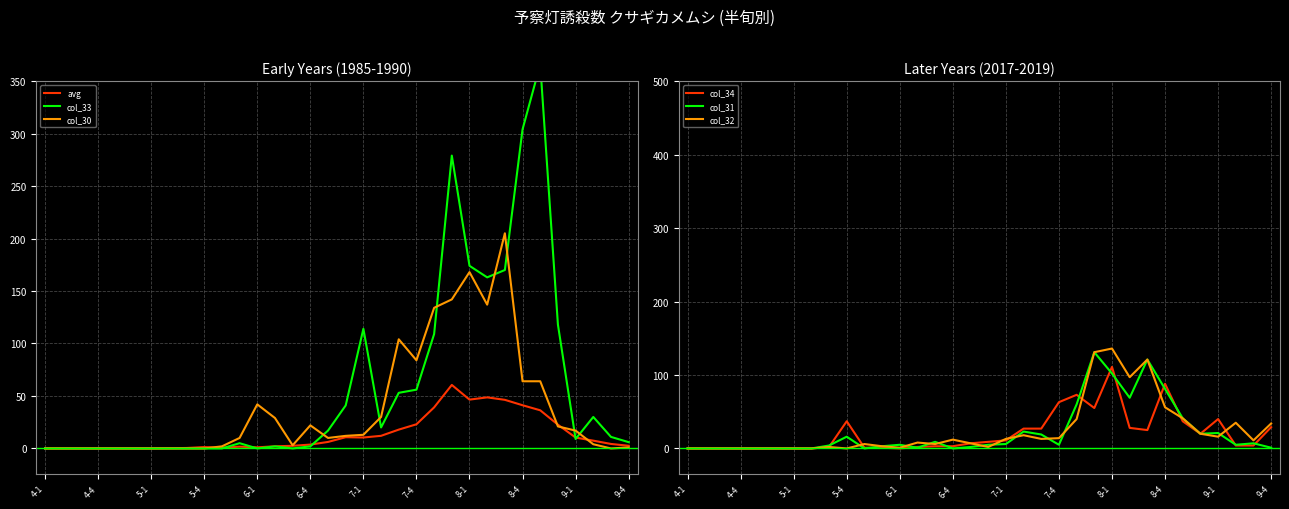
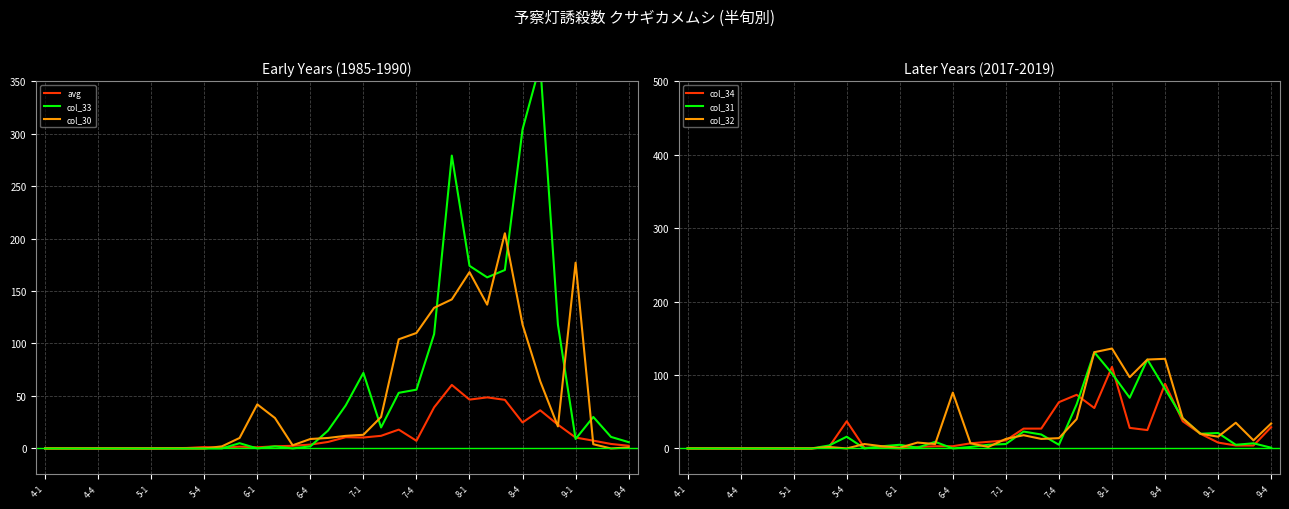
  {
    "Early Years (1985-1990)": {
      "avg": {
        "7-1": 10,
-       "7-4": 23,
+       "7-4": 7,
        "8-1": 47,
-       "8-4": 41
+       "8-4": 25
      },
      "col_33": {
-       "7-1": 114,
+       "7-1": 72,
        "7-4": 56,
        "8-1": 174,
        "8-4": 304,
        "9-4": 6
      },
      "col_30": {
        "6-1": 42,
-       "6-4": 22,
+       "6-4": 9,
        "7-1": 13,
-       "7-4": 84,
+       "7-4": 110,
        "8-1": 168,
-       "8-4": 64,
-       "9-1": 17
+       "8-4": 118,
+       "9-1": 177
      }
    },
    "Later Years (2017-2019)": {
      "col_34": {
        "5-4": 40,
        "7-4": 60,
        "8-1": 110,
        "8-4": 90,
-       "9-1": 40,
+       "9-1": 10,
        "9-4": 30
      },
      "col_31": {
        "5-4": 20,
        "6-1": 10,
        "7-1": 10,
        "7-4": 10,
        "8-1": 100,
        "8-4": 80,
        "9-1": 20,
        "9-4": 0
      },
      "col_32": {
        "5-4": 0,
-       "6-4": 10,
+       "6-4": 80,
        "7-4": 10,
        "8-1": 140,
-       "8-4": 60,
+       "8-4": 120,
        "9-1": 20,
        "9-4": 30
      }
    }
  }
